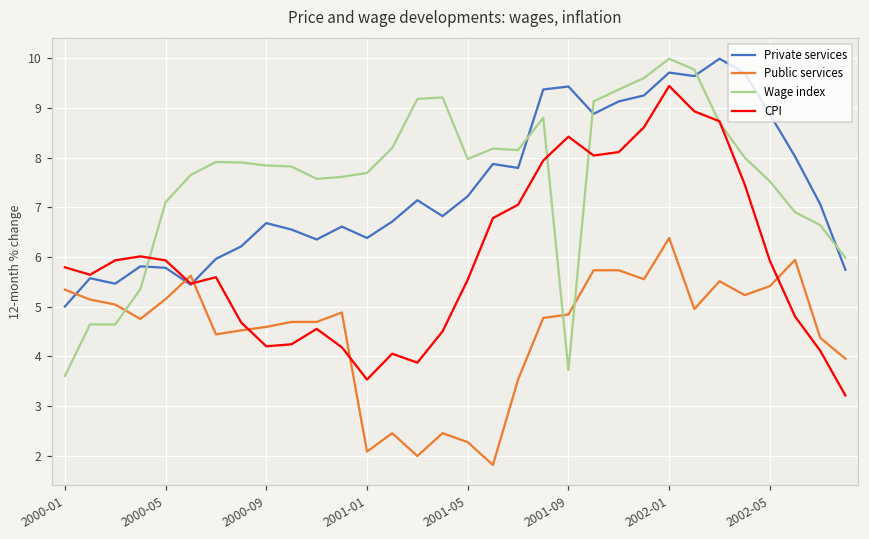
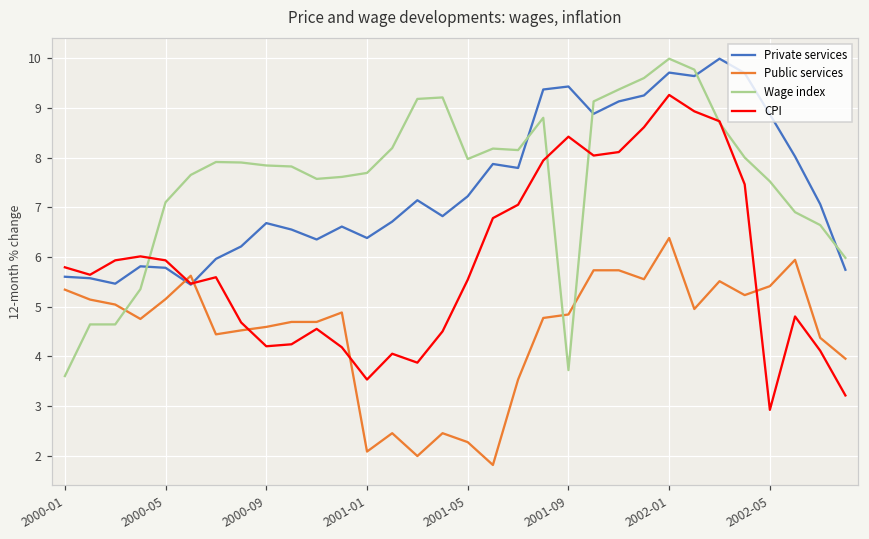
  {
    "Private services": {
-     "2000-01": 5.0,
+     "2000-01": 5.6,
      "2000-05": 5.8,
      "2000-09": 6.7,
      "2001-01": 6.4,
      "2001-05": 7.2,
      "2001-09": 9.4,
      "2002-01": 9.7
    },
    "Public services": {
      "2000-01": 5.3,
      "2000-05": 5.2,
      "2000-09": 4.6,
      "2001-01": 2.1,
      "2001-05": 2.3,
      "2001-09": 4.8,
      "2002-01": 6.4,
      "2002-05": 5.4
    },
    "Wage index": {
      "2000-01": 3.6,
      "2000-05": 7.1,
      "2000-09": 7.8,
      "2001-01": 7.7,
      "2001-05": 8.0,
      "2001-09": 3.7,
      "2002-01": 10.0,
      "2002-05": 7.5
    },
    "CPI": {
      "2000-01": 5.8,
      "2000-05": 5.9,
      "2000-09": 4.2,
      "2001-01": 3.5,
      "2001-05": 5.5,
      "2001-09": 8.4,
-     "2002-01": 9.4,
-     "2002-05": 5.9
+     "2002-01": 9.3,
+     "2002-05": 2.9
    }
  }
